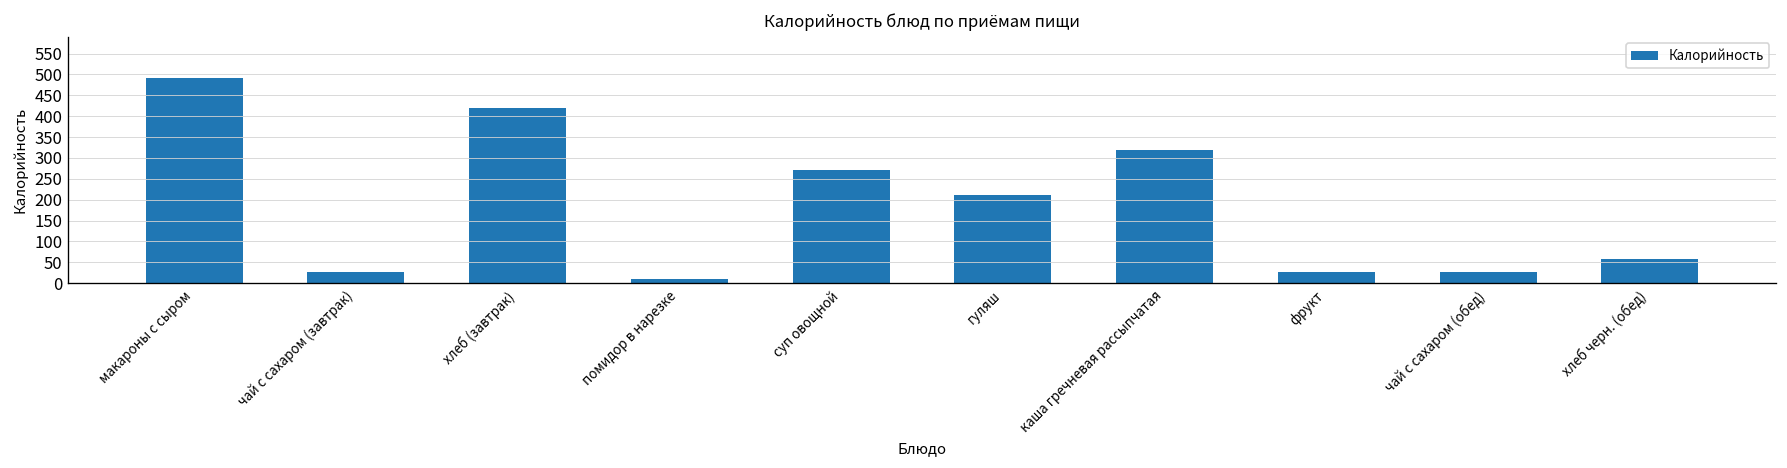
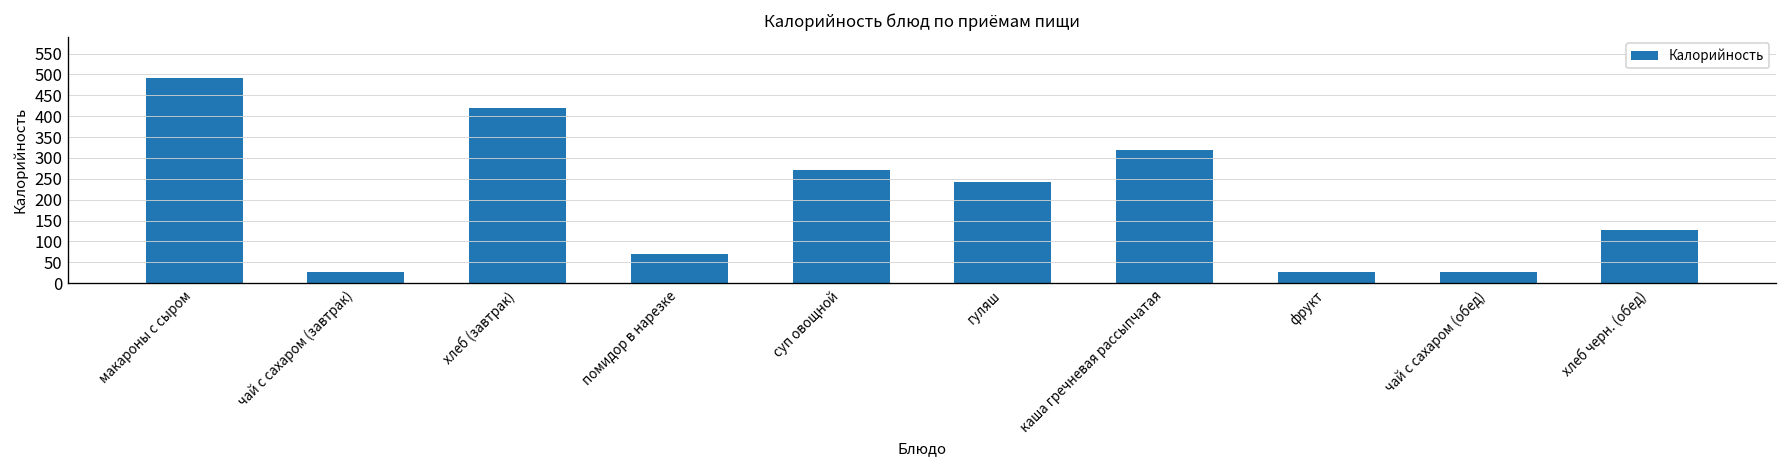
  {
    "макароны с сыром": 490,
    "чай с сахаром (завтрак)": 30,
    "хлеб (завтрак)": 420,
-   "помидор в нарезке": 10,
+   "помидор в нарезке": 70,
    "суп овощной": 270,
-   "гуляш": 210,
+   "гуляш": 240,
    "каша гречневая рассыпчатая": 320,
    "фрукт": 30,
    "чай с сахаром (обед)": 30,
-   "хлеб черн. (обед)": 60
+   "хлеб черн. (обед)": 130
  }
